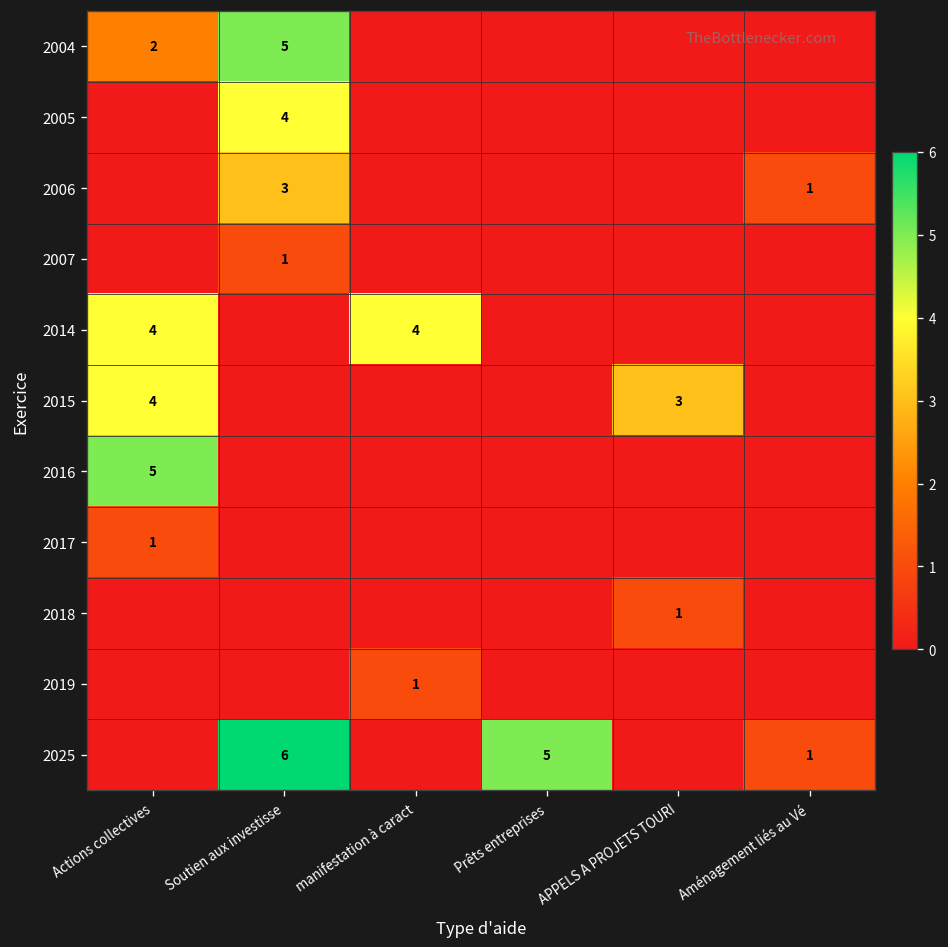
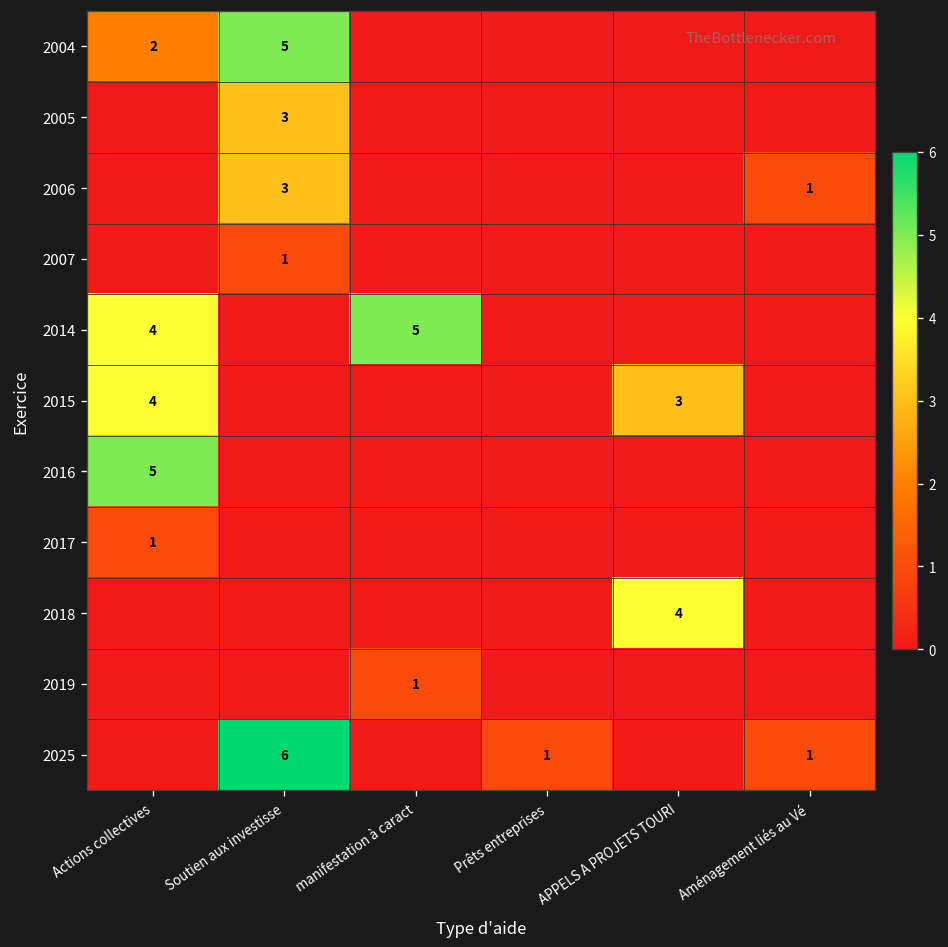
  {
    "2004": {
      "Actions collectives": 2,
      "Soutien aux investisse": 5
    },
    "2005": {
-     "Soutien aux investisse": 4
+     "Soutien aux investisse": 3
    },
    "2006": {
      "Soutien aux investisse": 3,
      "Aménagement liés au Vé": 1
    },
    "2007": {
      "Soutien aux investisse": 1
    },
    "2014": {
      "Actions collectives": 4,
-     "manifestation à caract": 4
+     "manifestation à caract": 5
    },
    "2015": {
      "Actions collectives": 4,
      "APPELS A PROJETS TOURI": 3
    },
    "2016": {
      "Actions collectives": 5
    },
    "2017": {
      "Actions collectives": 1
    },
    "2018": {
-     "APPELS A PROJETS TOURI": 1
+     "APPELS A PROJETS TOURI": 4
    },
    "2019": {
      "manifestation à caract": 1
    },
    "2025": {
      "Soutien aux investisse": 6,
-     "Prêts entreprises": 5,
+     "Prêts entreprises": 1,
      "Aménagement liés au Vé": 1
    }
  }
